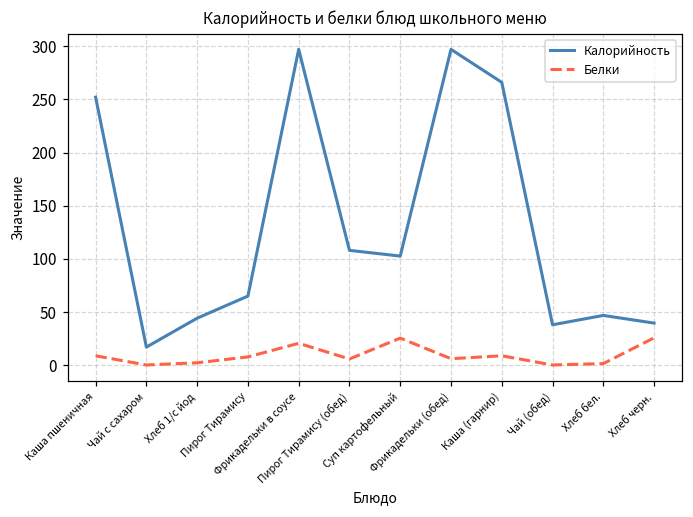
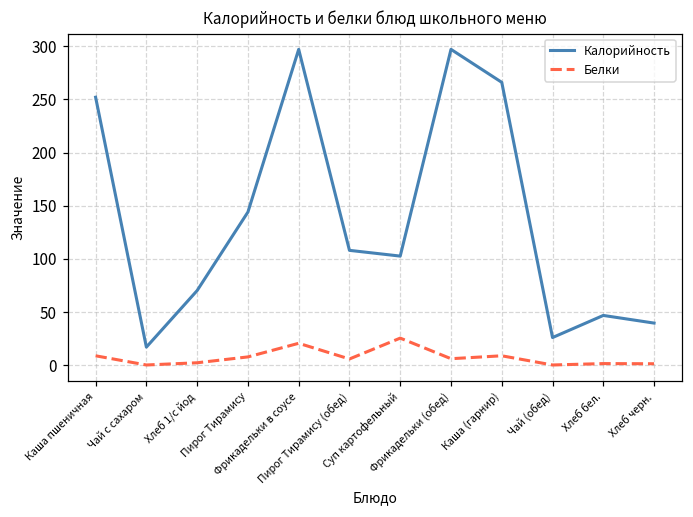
  {
    "Калорийность": {
      "Каша пшеничная": 250,
      "Чай с сахаром": 20,
-     "Хлеб 1/с йод": 40,
-     "Пирог Тирамису": 70,
+     "Хлеб 1/с йод": 70,
+     "Пирог Тирамису": 140,
      "Фрикадельки в соусе": 300,
      "Пирог Тирамису (обед)": 110,
      "Суп картофельный": 100,
      "Фрикадельки (обед)": 300,
      "Каша (гарнир)": 270,
-     "Чай (обед)": 40,
+     "Чай (обед)": 30,
      "Хлеб бел.": 50,
      "Хлеб черн.": 40
    },
    "Белки": {
      "Каша пшеничная": 10,
      "Чай с сахаром": 0,
      "Хлеб 1/с йод": 0,
      "Пирог Тирамису": 10,
      "Фрикадельки в соусе": 20,
      "Пирог Тирамису (обед)": 10,
      "Суп картофельный": 30,
      "Фрикадельки (обед)": 10,
      "Каша (гарнир)": 10,
      "Чай (обед)": 0,
      "Хлеб бел.": 0,
-     "Хлеб черн.": 30
+     "Хлеб черн.": 0
    }
  }
